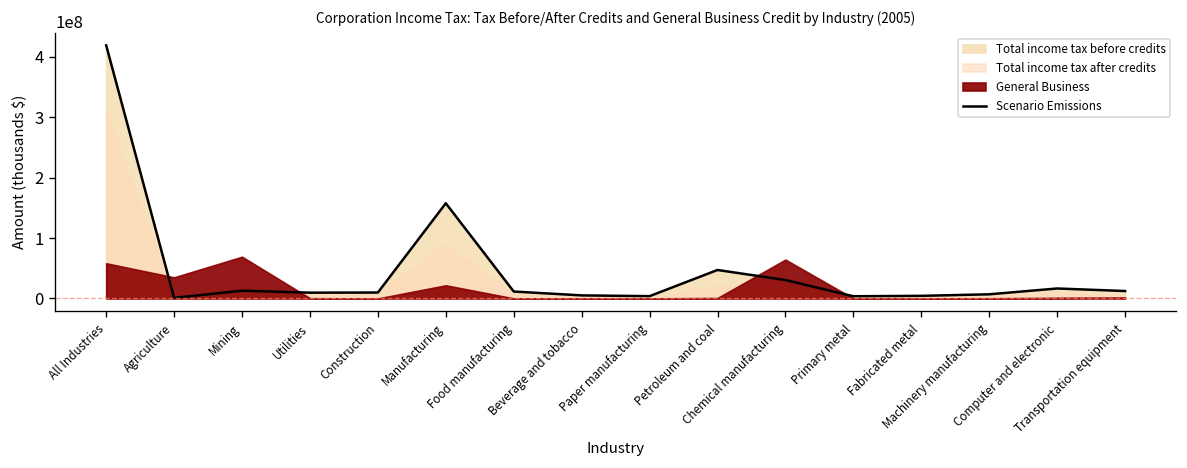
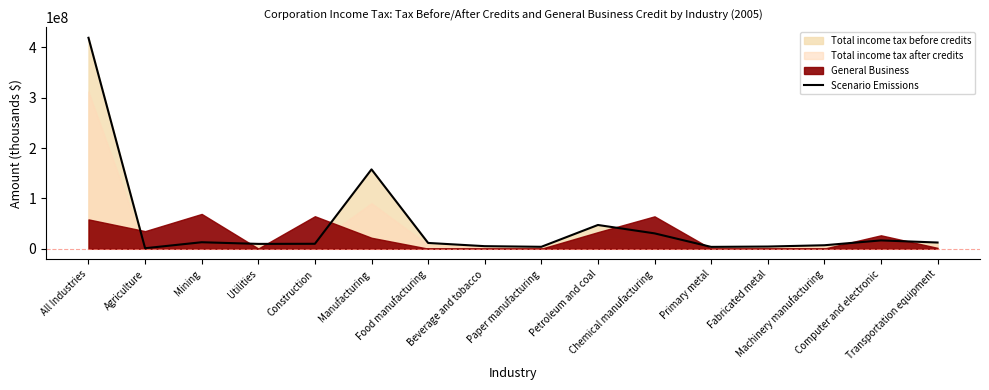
  {
    "General Business": {
      "All Industries": 60000000,
      "Agriculture": 30000000,
      "Mining": 70000000,
-     "Construction": 0,
+     "Construction": 60000000,
      "Manufacturing": 20000000,
-     "Petroleum and coal": 0,
+     "Petroleum and coal": 30000000,
      "Chemical manufacturing": 60000000,
-     "Computer and electronic": 0
+     "Computer and electronic": 30000000
    }
  }
